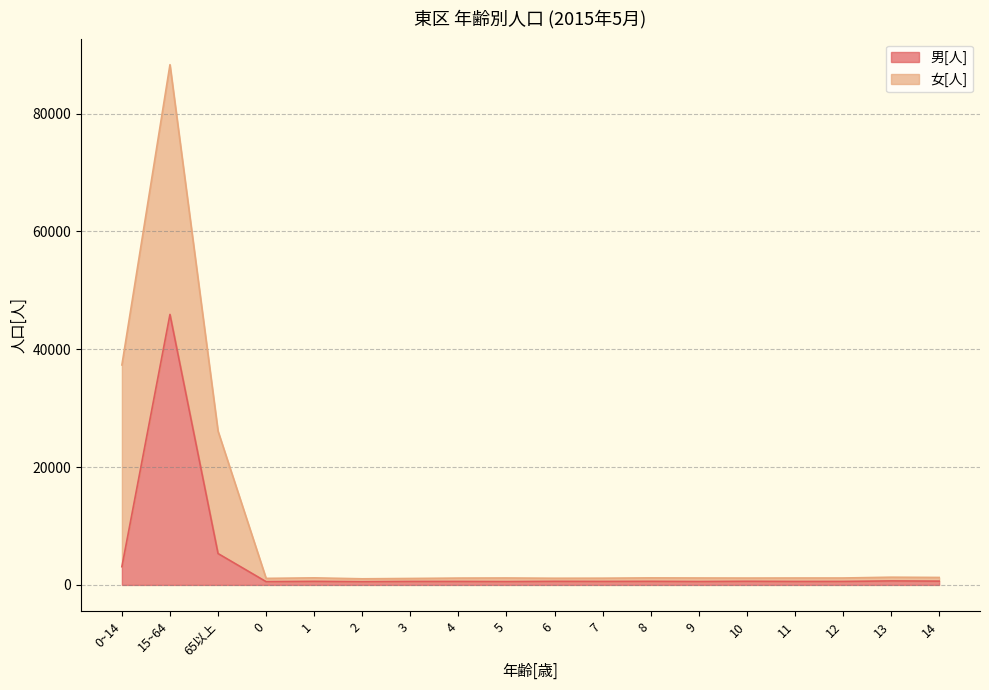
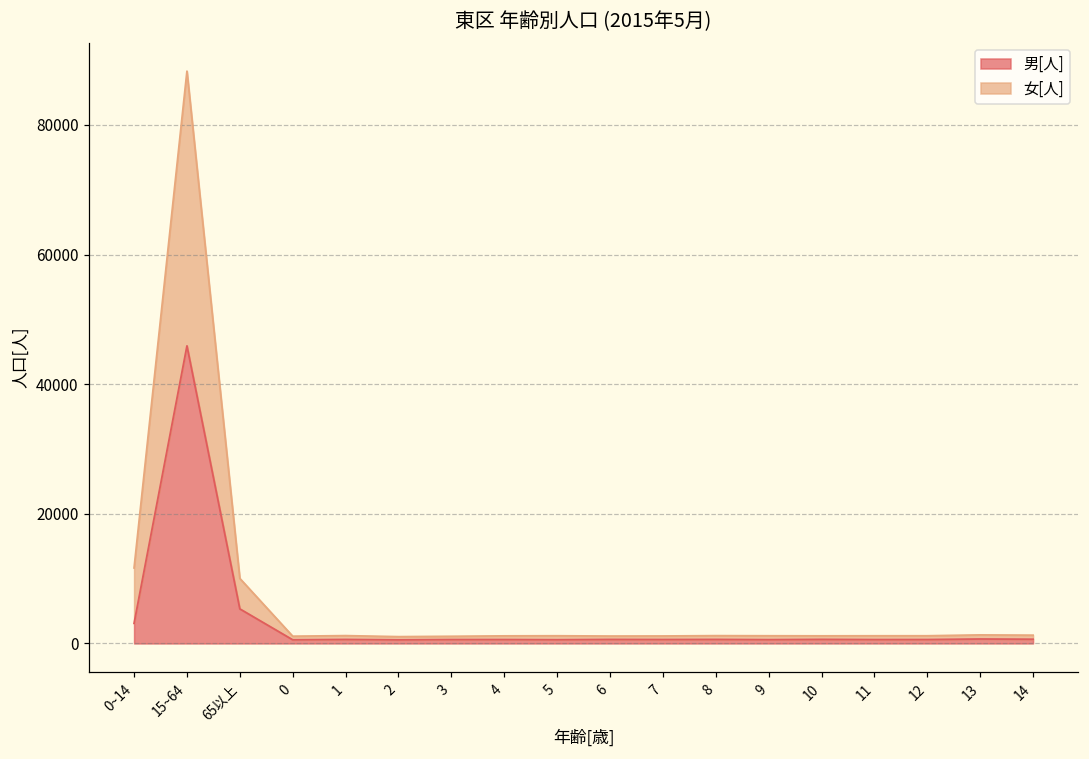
  {
    "男[人]": {
      "0~14": 3000,
      "15~64": 46000,
      "65以上": 5000,
      "0": 1000,
      "1": 1000,
      "2": 1000,
      "3": 1000,
      "4": 1000,
      "5": 1000,
      "6": 1000,
      "7": 1000,
      "8": 1000,
      "9": 1000,
      "10": 1000,
      "11": 1000,
      "12": 1000,
      "13": 1000,
      "14": 1000
    },
    "女[人]": {
-     "0~14": 34000,
+     "0~14": 9000,
      "15~64": 42000,
-     "65以上": 21000,
+     "65以上": 5000,
      "0": 1000,
      "1": 1000,
      "2": 0,
      "3": 1000,
      "4": 1000,
      "5": 1000,
      "6": 1000,
      "7": 1000,
      "8": 1000,
      "9": 1000,
      "10": 1000,
      "11": 1000,
      "12": 1000,
      "13": 1000,
      "14": 1000
    }
  }
